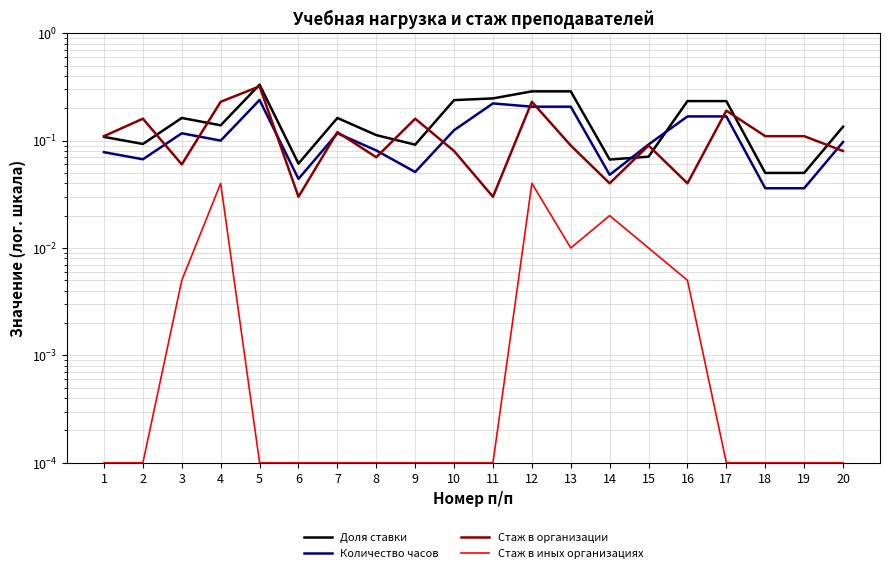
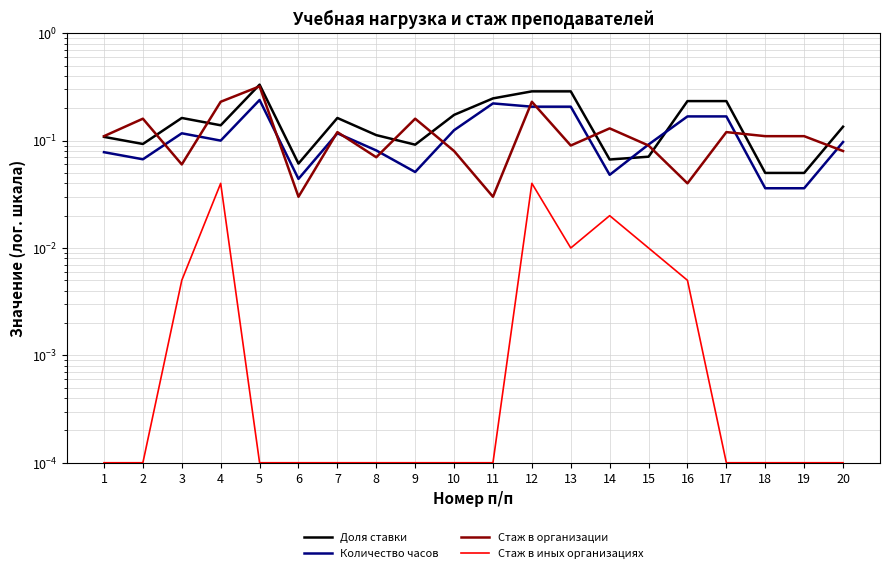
  {
    "Доля ставки": {
      "2": 0.09,
      "3": 0.16,
      "4": 0.14,
      "6": 0.06,
      "7": 0.16,
      "8": 0.11,
      "9": 0.09,
-     "10": 0.24,
+     "10": 0.17,
      "11": 0.25,
      "12": 0.29,
      "13": 0.29,
      "14": 0.07,
      "15": 0.07,
      "16": 0.23,
      "17": 0.23,
      "18": 0.05,
      "19": 0.05,
      "20": 0.13
    },
    "Количество часов": {
      "1": 0.08,
      "2": 0.07,
      "3": 0.12,
      "4": 0.10,
      "5": 0.24,
      "6": 0.044,
      "8": 0.08,
      "9": 0.05,
      "10": 0.13,
      "11": 0.22,
      "12": 0.21,
      "13": 0.21,
      "14": 0.05,
      "16": 0.17,
      "17": 0.17,
      "18": 0.036,
      "19": 0.036,
      "20": 0.10
    },
    "Стаж в организации": {
      "2": 0.16,
      "3": 0.06,
      "4": 0.23,
      "6": 0.030,
      "8": 0.07,
      "9": 0.16,
      "10": 0.08,
      "11": 0.030,
      "12": 0.23,
      "13": 0.09,
-     "14": 0.040,
+     "14": 0.13,
      "16": 0.040,
-     "17": 0.19,
+     "17": 0.12,
      "18": 0.11,
      "19": 0.11,
      "20": 0.08
    },
    "Стаж в иных организациях": {
      "1": 0.00010,
      "2": 0.00010,
      "3": 0.005,
      "4": 0.040,
      "5": 0.00010,
      "6": 0.00010,
      "7": 0.00010,
      "8": 0.00010,
      "9": 0.00010,
      "10": 0.00010,
      "11": 0.00010,
      "12": 0.040,
      "13": 0.010,
      "14": 0.020,
      "15": 0.010,
      "16": 0.005,
      "17": 0.00010,
      "18": 0.00010,
      "19": 0.00010,
      "20": 0.00010
    }
  }
